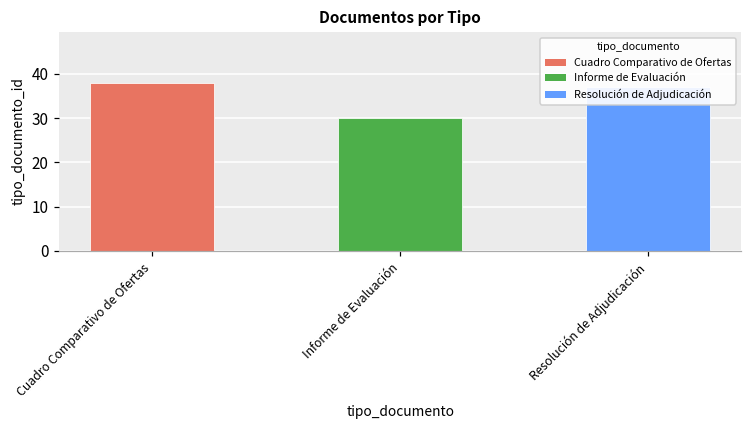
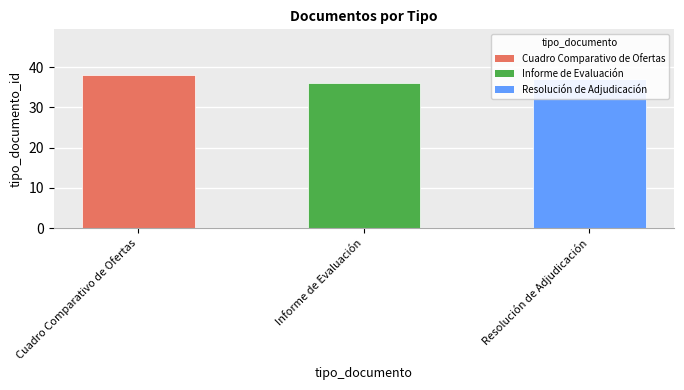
  {
    "Cuadro Comparativo de Ofertas": 38,
-   "Informe de Evaluación": 30
+   "Informe de Evaluación": 36
  }
